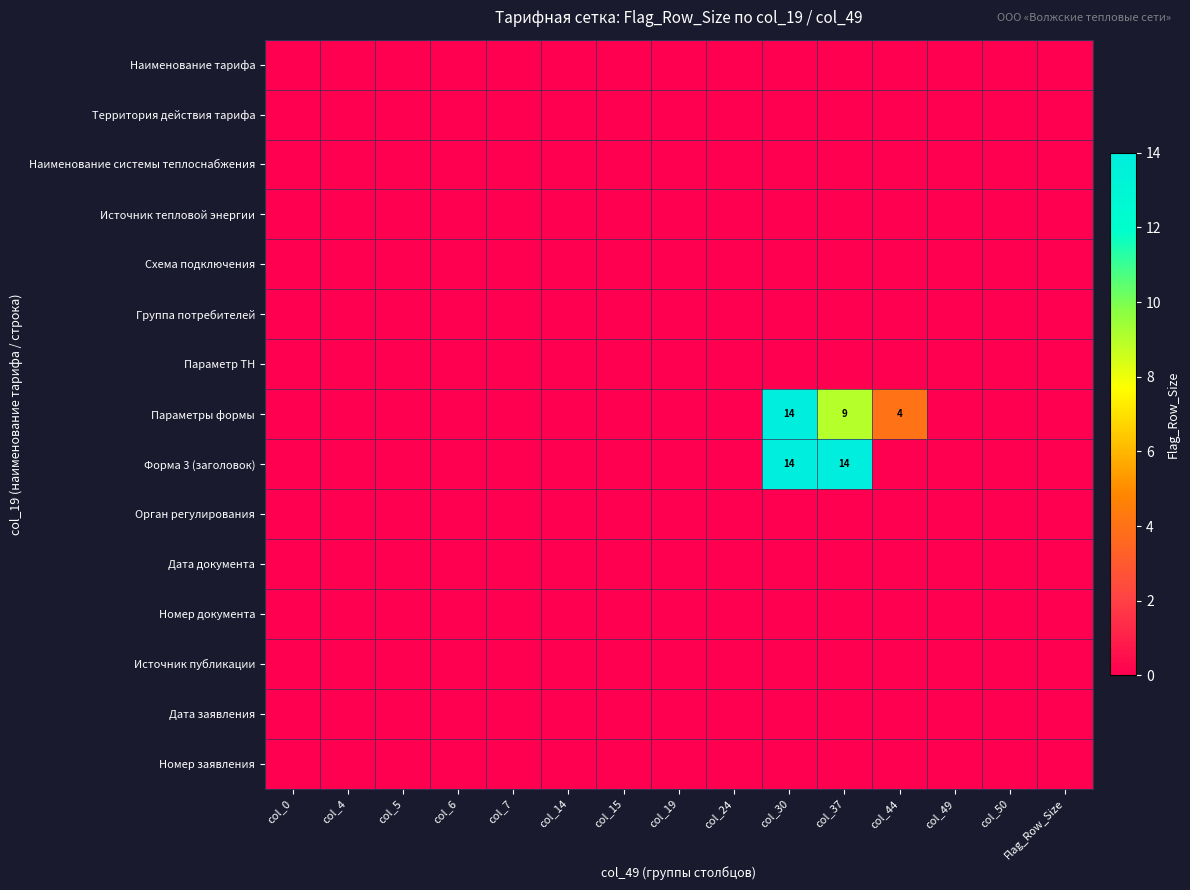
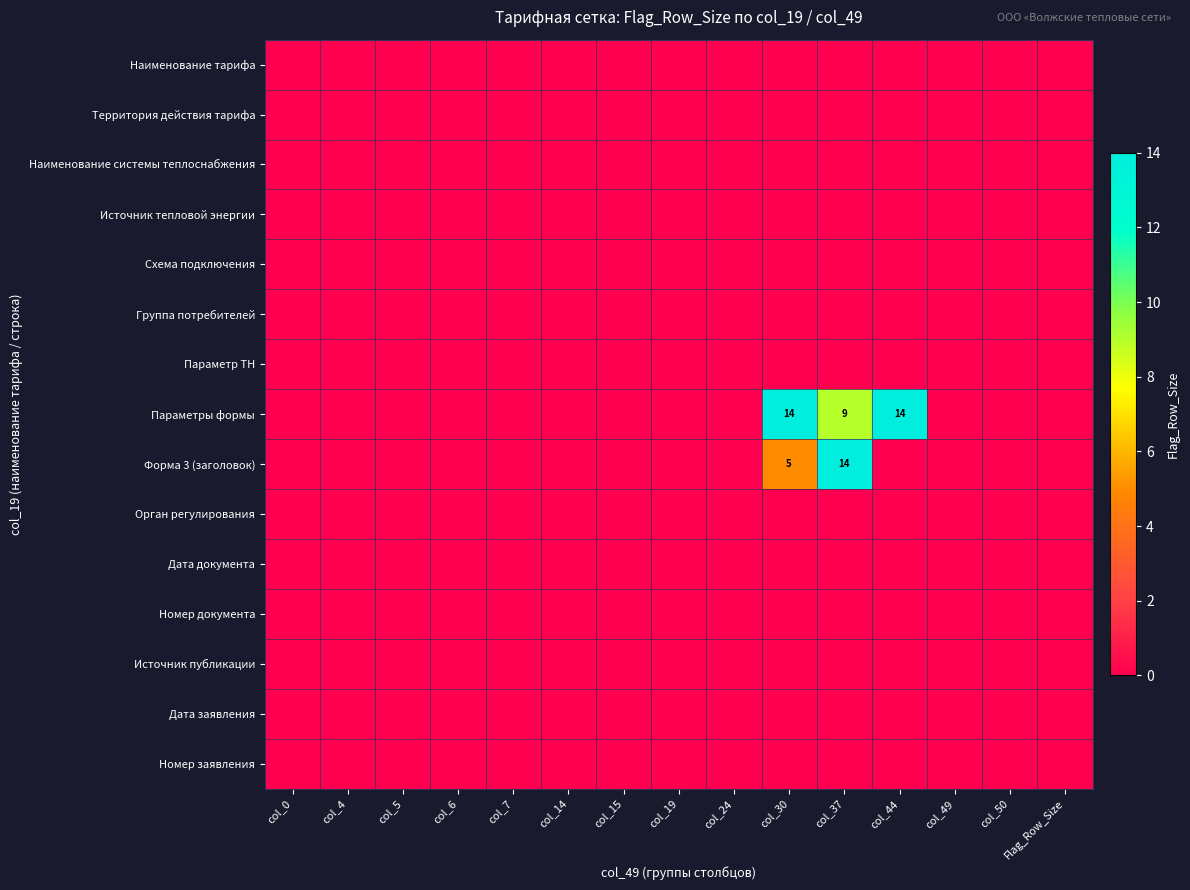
  {
    "Параметры формы": {
      "col_30": 14,
      "col_37": 9,
-     "col_44": 4
+     "col_44": 14
    },
    "Форма 3 (заголовок)": {
-     "col_30": 14,
+     "col_30": 5,
      "col_37": 14
    }
  }
